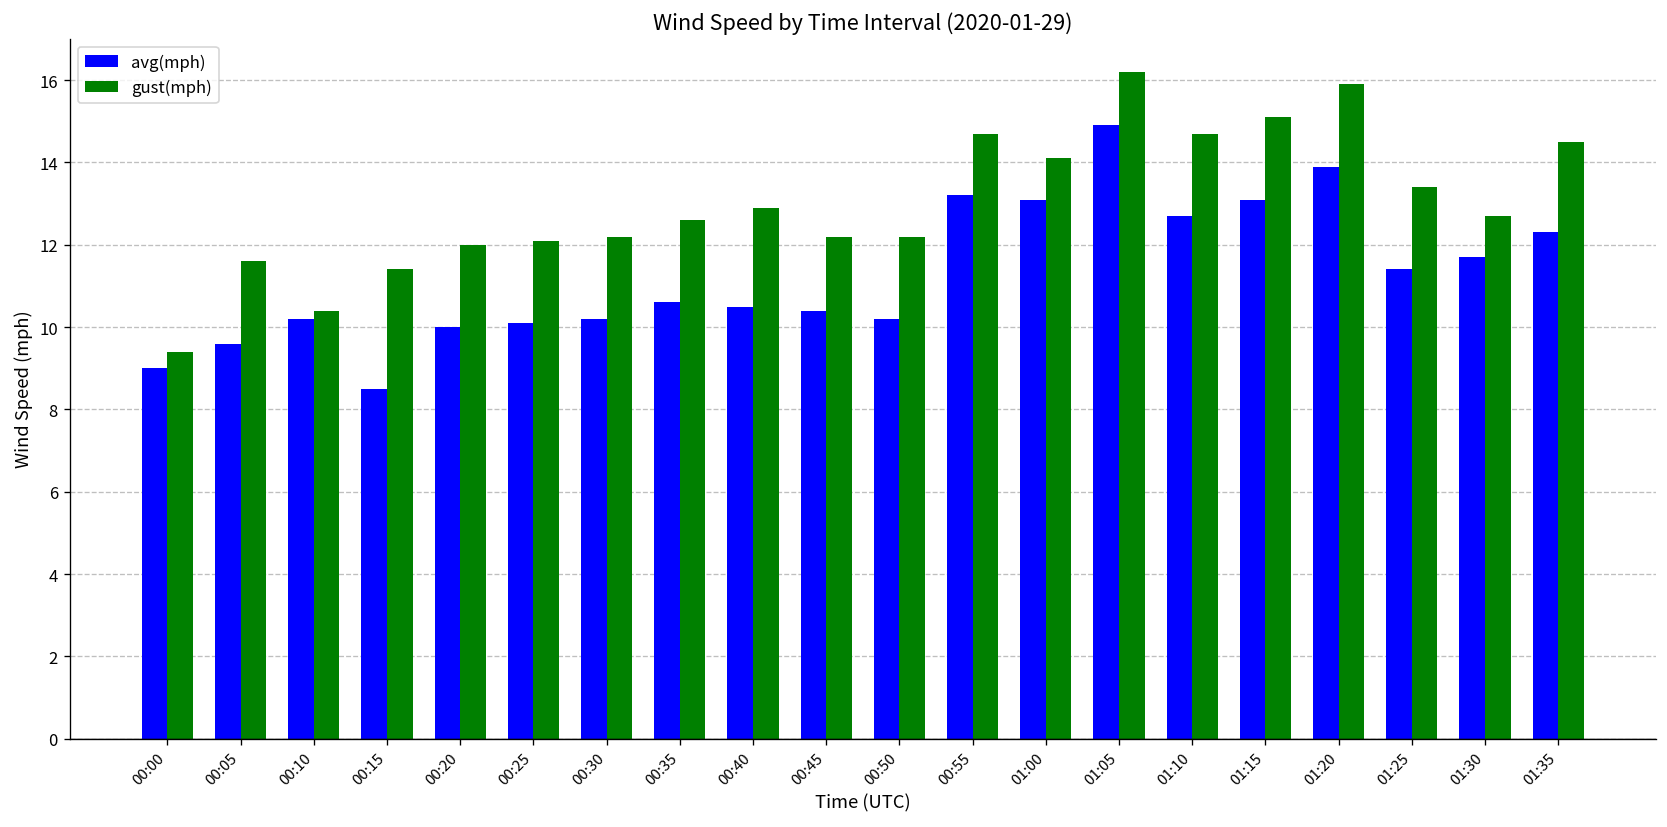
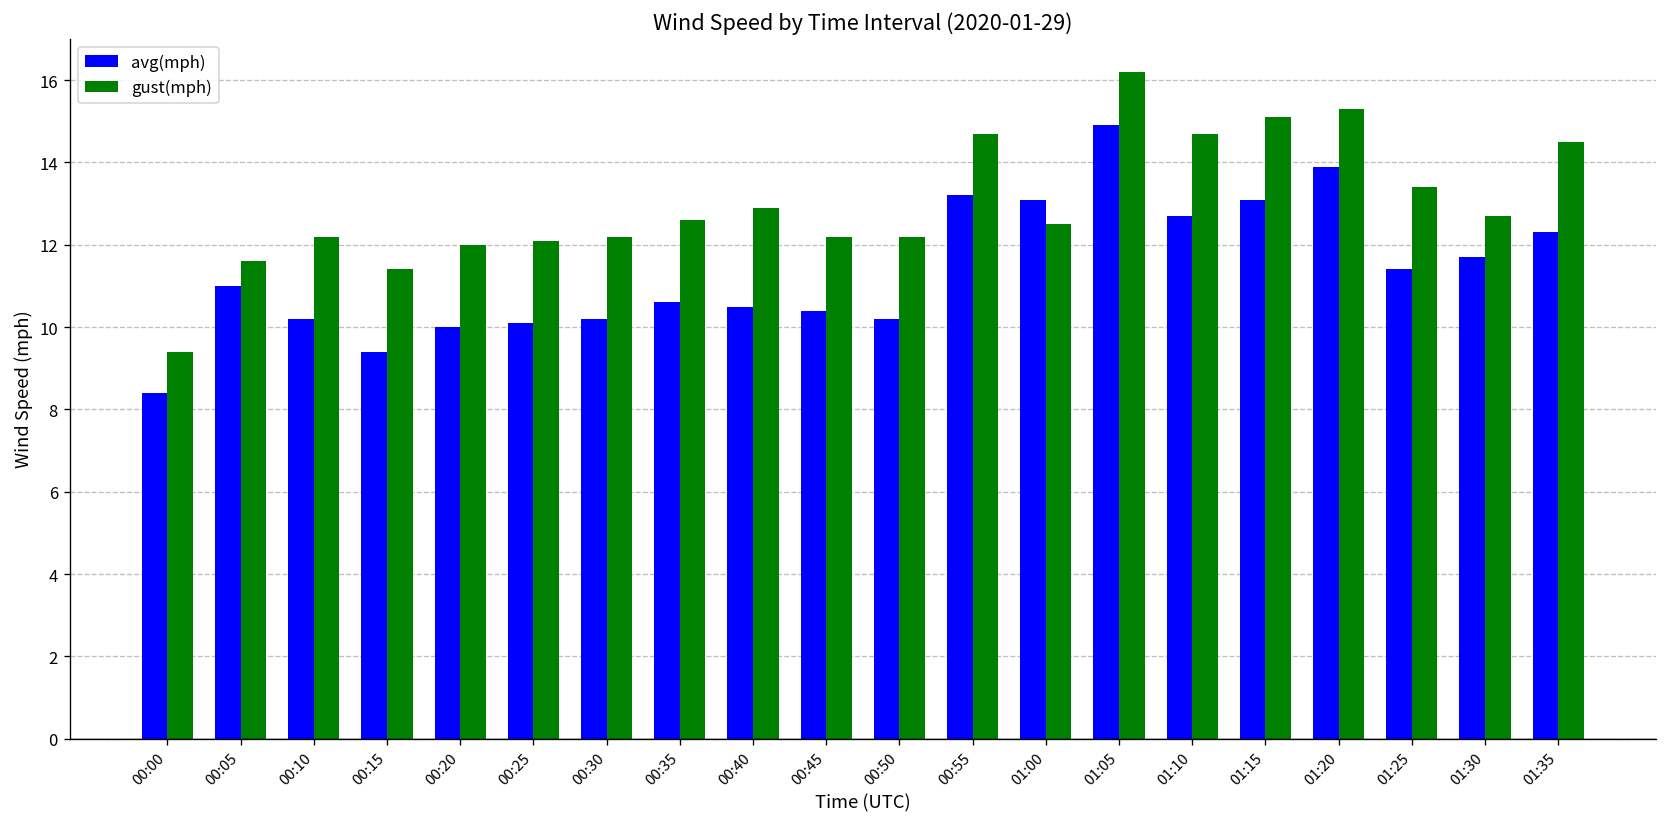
  {
    "avg(mph)": {
-     "00:00": 9.0,
-     "00:05": 9.6,
+     "00:00": 8.4,
+     "00:05": 11.0,
      "00:10": 10.2,
-     "00:15": 8.5,
+     "00:15": 9.4,
      "00:20": 10.0,
      "00:25": 10.1,
      "00:30": 10.2,
      "00:35": 10.6,
      "00:40": 10.5,
      "00:45": 10.4,
      "00:50": 10.2,
      "00:55": 13.2,
      "01:00": 13.1,
      "01:05": 14.9,
      "01:10": 12.7,
      "01:15": 13.1,
      "01:20": 13.9,
      "01:25": 11.4,
      "01:30": 11.7,
      "01:35": 12.3
    },
    "gust(mph)": {
      "00:00": 9.4,
      "00:05": 11.6,
-     "00:10": 10.4,
+     "00:10": 12.2,
      "00:15": 11.4,
      "00:20": 12.0,
      "00:25": 12.1,
      "00:30": 12.2,
      "00:35": 12.6,
      "00:40": 12.9,
      "00:45": 12.2,
      "00:50": 12.2,
      "00:55": 14.7,
-     "01:00": 14.1,
+     "01:00": 12.5,
      "01:05": 16.2,
      "01:10": 14.7,
      "01:15": 15.1,
-     "01:20": 15.9,
+     "01:20": 15.3,
      "01:25": 13.4,
      "01:30": 12.7,
      "01:35": 14.5
    }
  }
